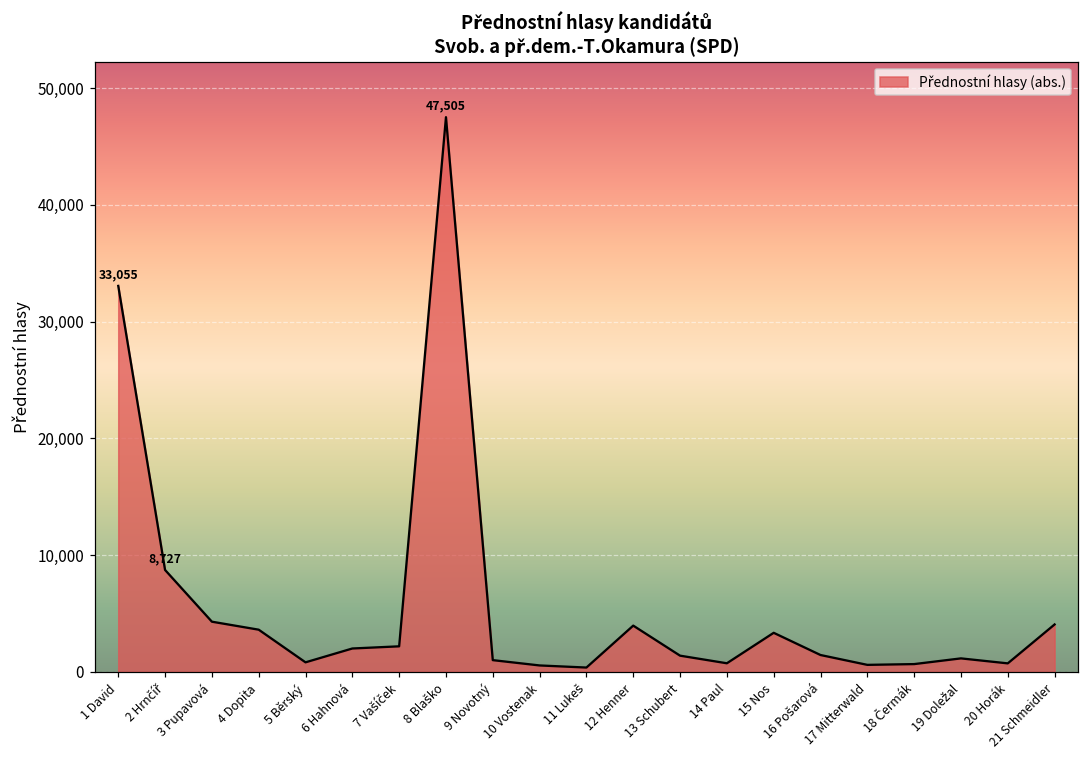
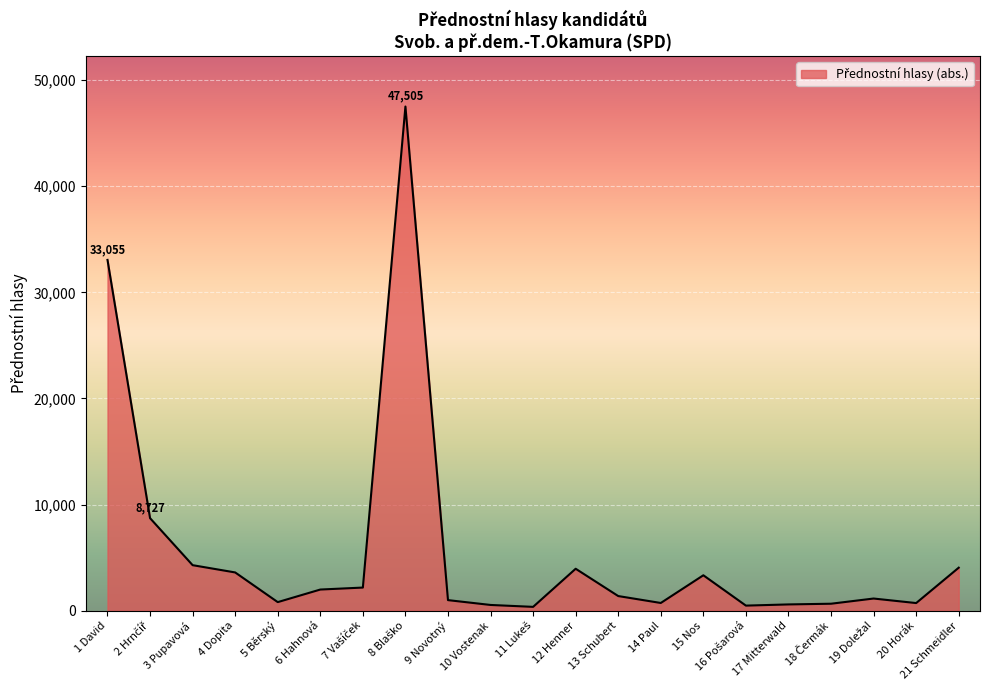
  {
    "3 Pupavová": "4,300",
    "4 Dopita": "3,600",
    "5 Běrský": "800",
    "6 Hahnová": "2,000",
    "7 Vašíček": "2,200",
    "9 Novotný": "1,000",
    "10 Vostenak": "600",
    "11 Lukeš": "400",
    "12 Henner": "4,000",
    "13 Schubert": "1,400",
    "14 Paul": "700",
    "15 Nos": "3,300",
-   "16 Pošarová": "1,400",
+   "16 Pošarová": "500",
    "17 Mitterwald": "600",
    "18 Čermák": "700",
    "19 Doležal": "1,200",
    "20 Horák": "700",
    "21 Schmeidler": "4,100"
  }
